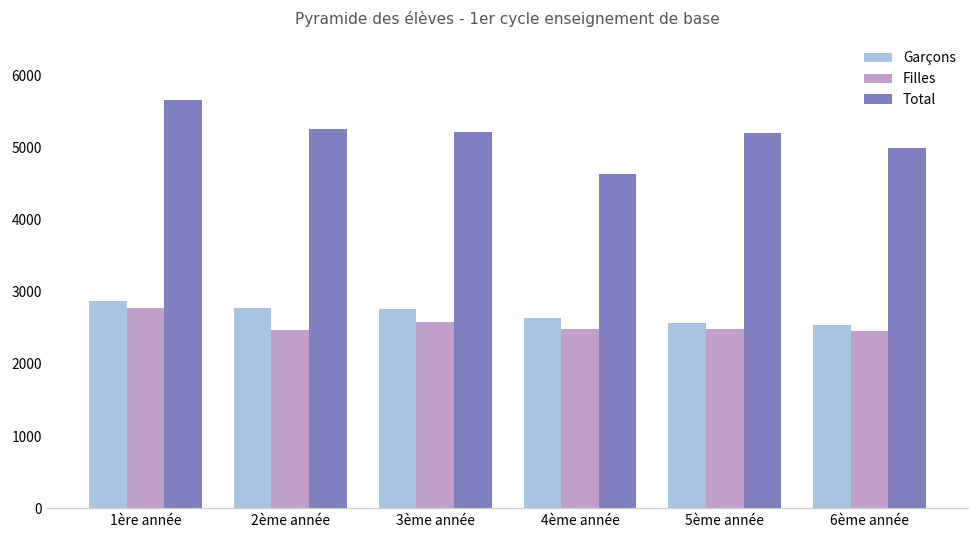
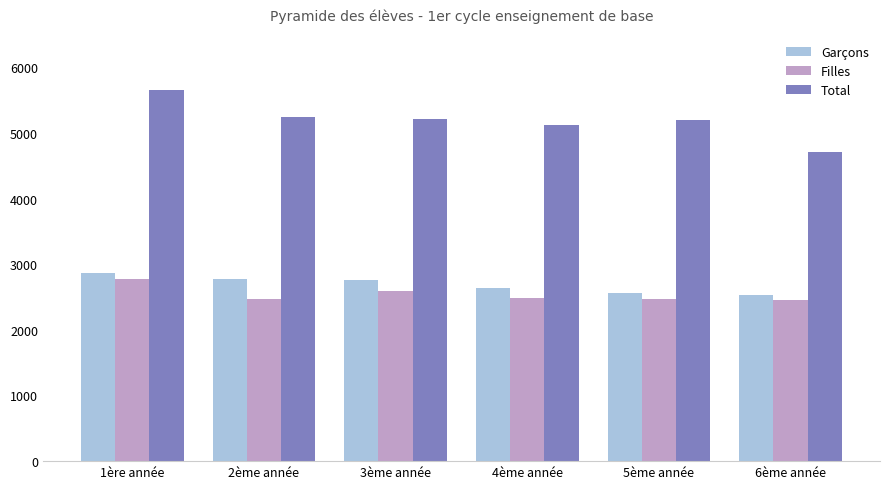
  {
    "Total": {
      "1ère année": 5600,
      "2ème année": 5200,
      "3ème année": 5200,
-     "4ème année": 4600,
+     "4ème année": 5100,
      "5ème année": 5200,
-     "6ème année": 5000
+     "6ème année": 4700
    }
  }
